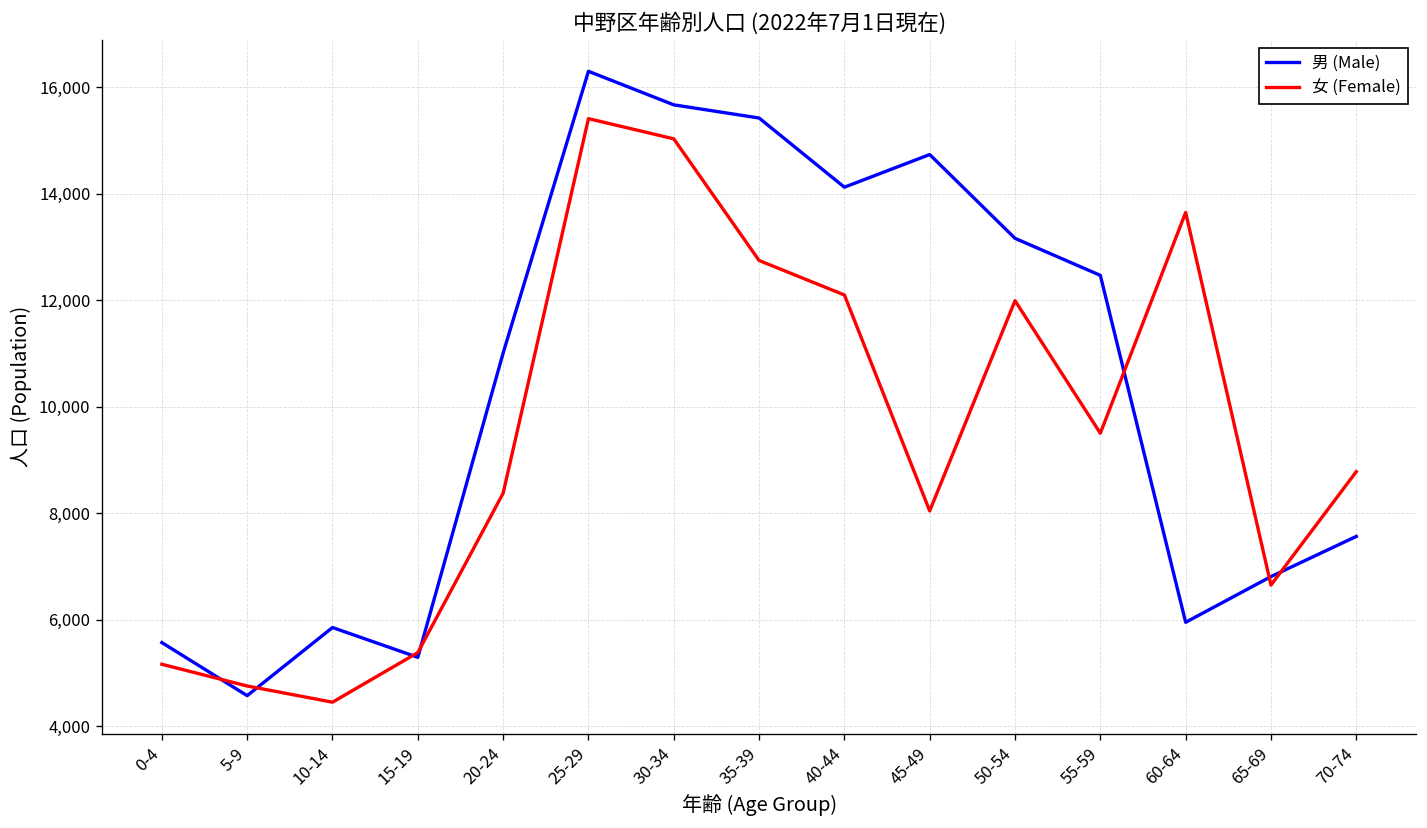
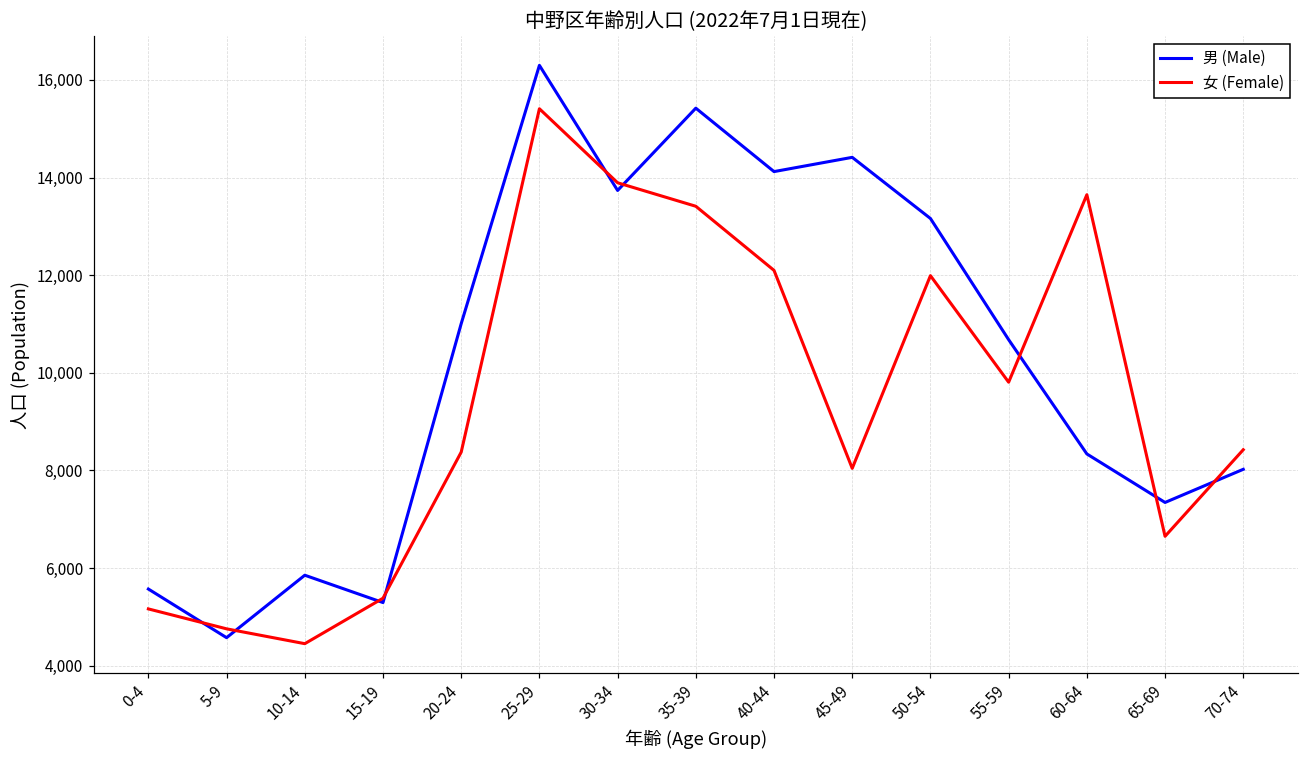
  {
    "男 (Male)": {
      "0-4": "5,600",
      "5-9": "4,600",
      "10-14": "5,900",
      "15-19": "5,300",
      "20-24": "11,000",
      "25-29": "16,300",
-     "30-34": "15,700",
+     "30-34": "13,700",
      "35-39": "15,400",
      "40-44": "14,100",
-     "45-49": "14,700",
+     "45-49": "14,400",
      "50-54": "13,200",
-     "55-59": "12,500",
-     "60-64": "6,000",
-     "65-69": "6,800",
-     "70-74": "7,600"
+     "55-59": "10,700",
+     "60-64": "8,300",
+     "65-69": "7,300",
+     "70-74": "8,000"
    },
    "女 (Female)": {
      "0-4": "5,200",
      "5-9": "4,800",
      "10-14": "4,500",
      "15-19": "5,400",
      "20-24": "8,400",
      "25-29": "15,400",
-     "30-34": "15,000",
-     "35-39": "12,700",
+     "30-34": "13,900",
+     "35-39": "13,400",
      "40-44": "12,100",
      "45-49": "8,000",
      "50-54": "12,000",
-     "55-59": "9,500",
+     "55-59": "9,800",
      "60-64": "13,600",
      "65-69": "6,700",
-     "70-74": "8,800"
+     "70-74": "8,400"
    }
  }
